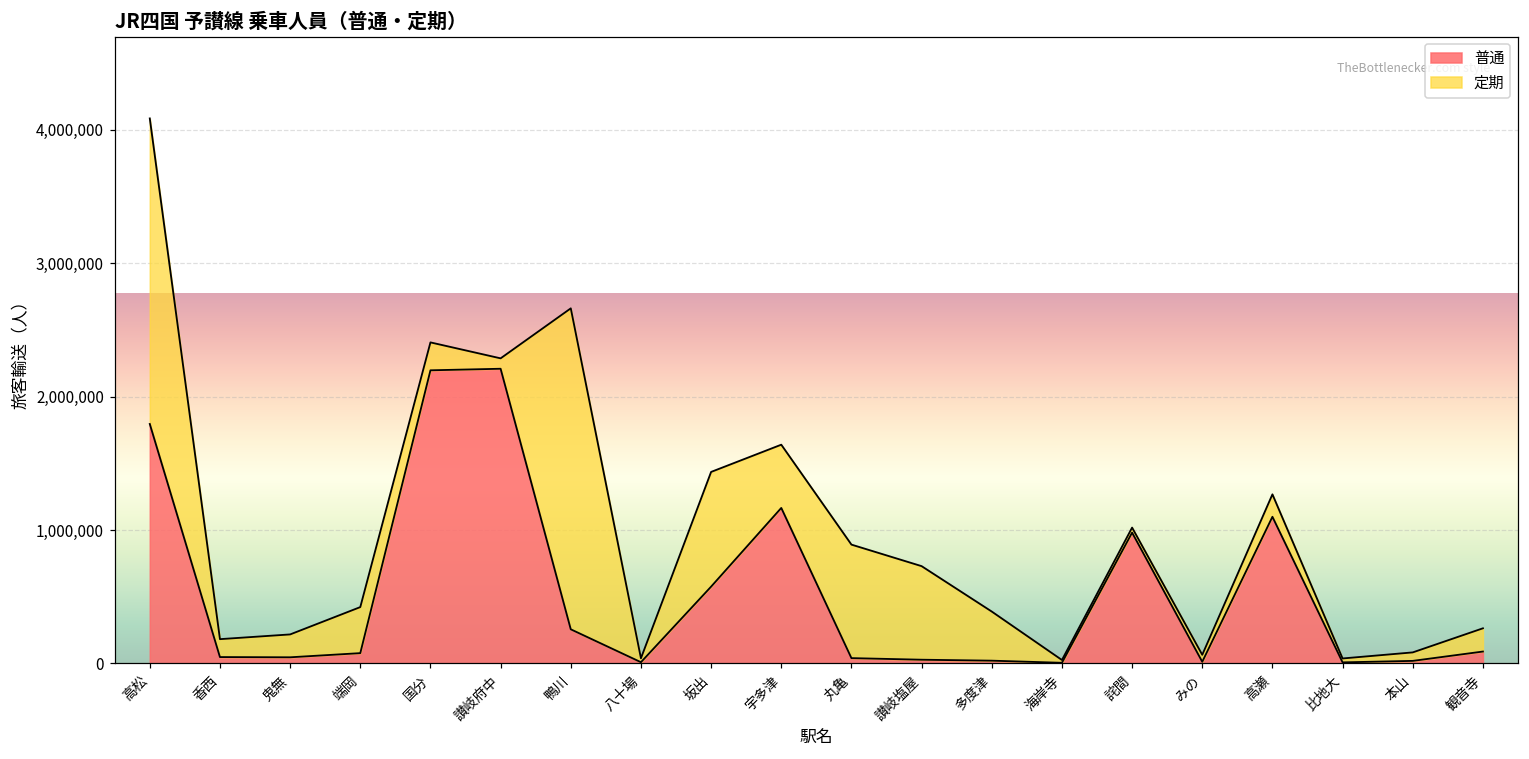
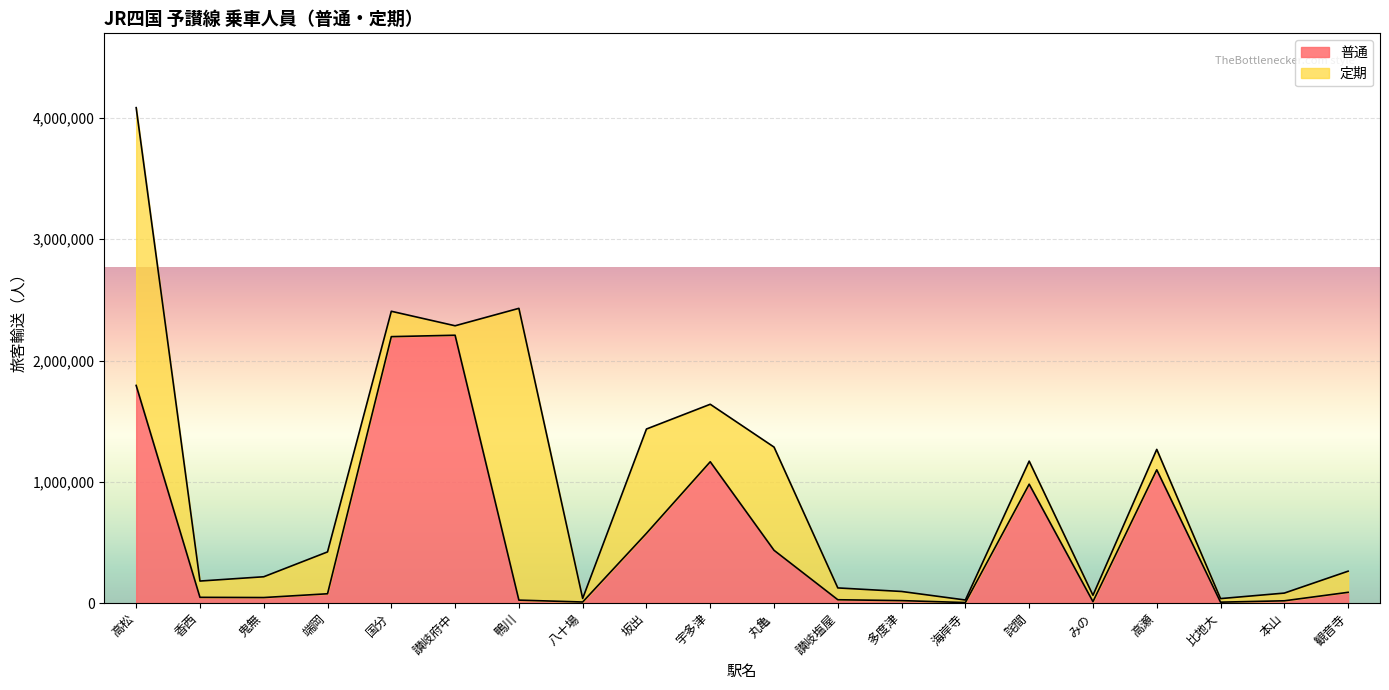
  {
    "普通": {
      "高松": "1,790,000",
      "香西": "50,000",
      "鬼無": "50,000",
      "端岡": "80,000",
      "国分": "2,200,000",
      "讃岐府中": "2,210,000",
-     "鴨川": "260,000",
+     "鴨川": "30,000",
      "八十場": "10,000",
      "坂出": "580,000",
      "宇多津": "1,170,000",
-     "丸亀": "40,000",
+     "丸亀": "440,000",
      "讃岐塩屋": "30,000",
      "多度津": "20,000",
      "詫間": "980,000",
      "みの": "10,000",
      "高瀬": "1,100,000",
      "比地大": "10,000",
      "本山": "20,000",
      "観音寺": "90,000"
    },
    "定期": {
      "高松": "2,290,000",
      "香西": "130,000",
      "鬼無": "170,000",
      "端岡": "350,000",
      "国分": "210,000",
      "讃岐府中": "80,000",
      "鴨川": "2,410,000",
      "八十場": "30,000",
      "坂出": "860,000",
      "宇多津": "470,000",
      "丸亀": "850,000",
-     "讃岐塩屋": "700,000",
-     "多度津": "370,000",
-     "詫間": "40,000",
+     "讃岐塩屋": "100,000",
+     "多度津": "80,000",
+     "詫間": "190,000",
      "みの": "50,000",
      "高瀬": "170,000",
      "比地大": "30,000",
      "本山": "60,000",
      "観音寺": "170,000"
    }
  }
